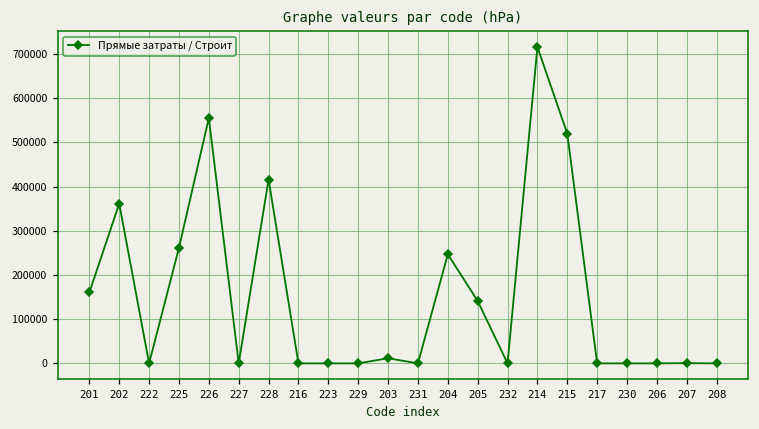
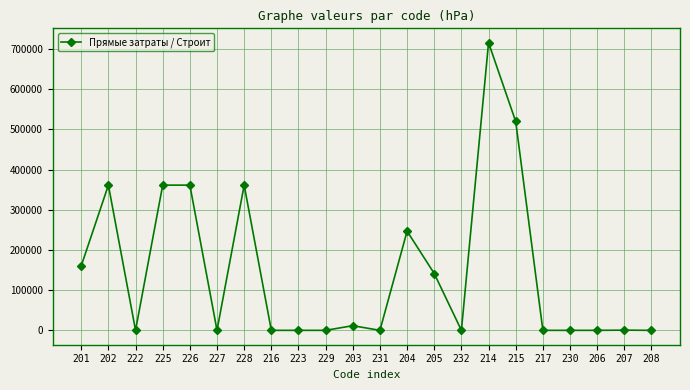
  {
    "201": 160000,
    "202": 360000,
    "222": 0,
-   "225": 260000,
-   "226": 560000,
+   "225": 360000,
+   "226": 360000,
    "227": 0,
-   "228": 420000,
+   "228": 360000,
    "216": 0,
    "223": 0,
    "229": 0,
    "203": 10000,
    "231": 0,
    "204": 250000,
    "205": 140000,
    "232": 0,
    "214": 720000,
    "215": 520000,
    "217": 0,
    "230": 0,
    "206": 0,
    "207": 0,
    "208": 0
  }
